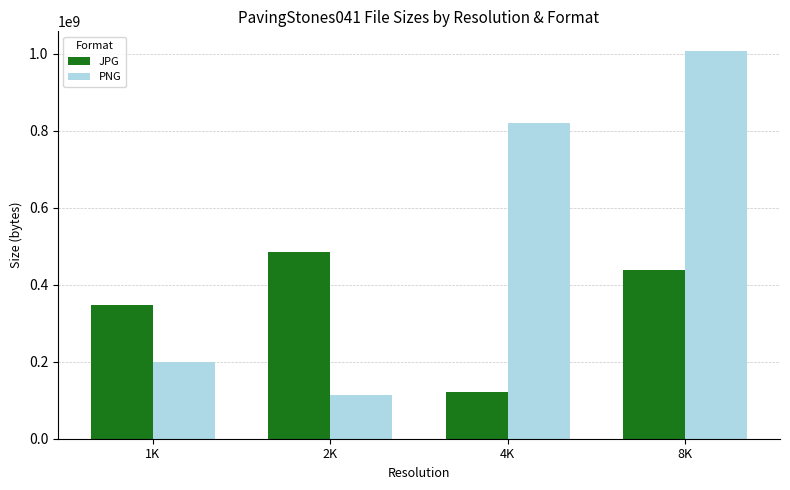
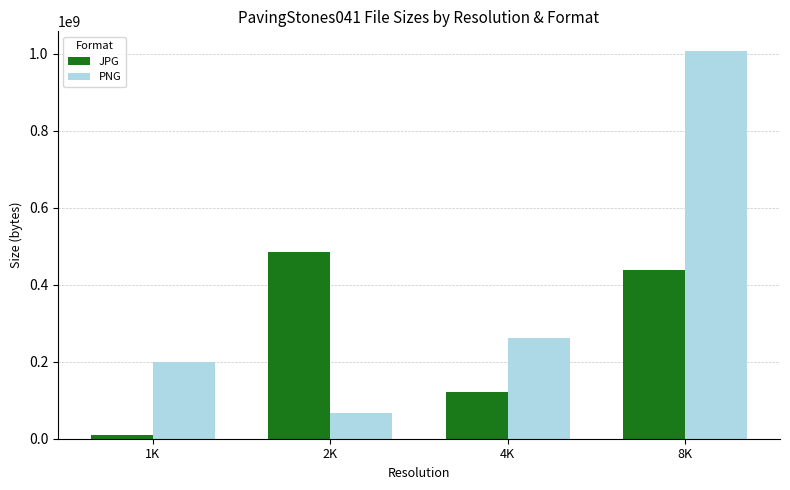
  {
    "JPG": {
-     "1K": 350000000,
+     "1K": 10000000,
      "2K": 480000000,
      "4K": 120000000,
      "8K": 440000000
    },
    "PNG": {
      "1K": 200000000,
-     "2K": 110000000,
-     "4K": 820000000,
+     "2K": 70000000,
+     "4K": 260000000,
      "8K": 1010000000
    }
  }
